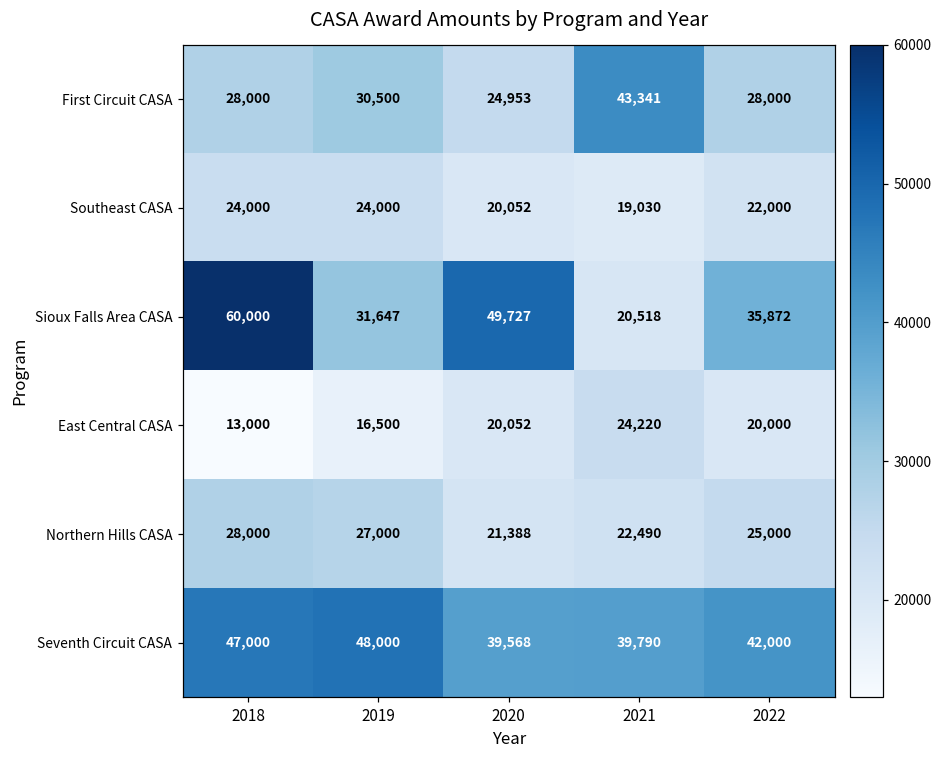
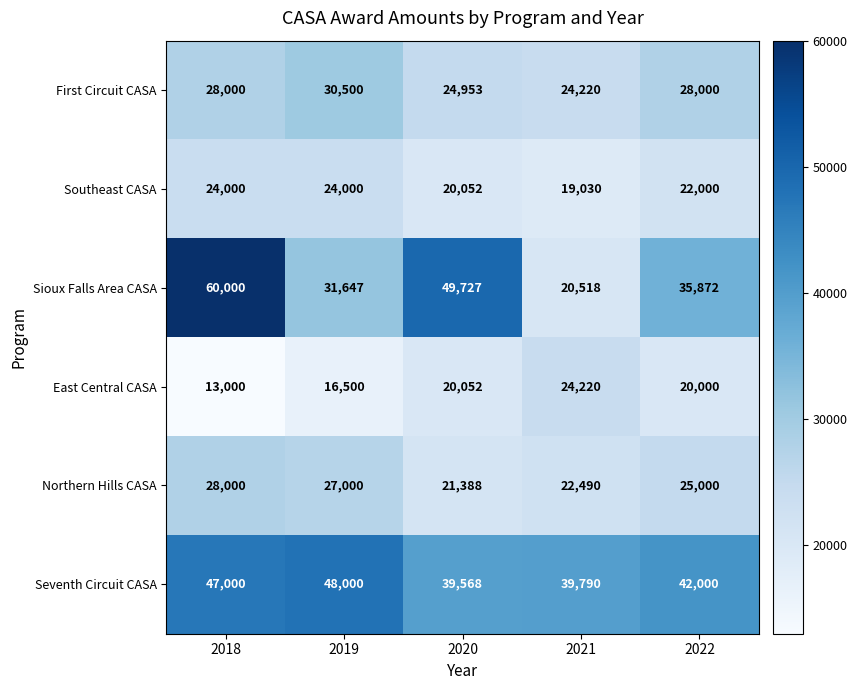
  {
    "First Circuit CASA": {
      "2018": "28,000",
      "2019": "30,500",
      "2020": "24,953",
-     "2021": "43,341",
+     "2021": "24,220",
      "2022": "28,000"
    },
    "Southeast CASA": {
      "2018": "24,000",
      "2019": "24,000",
      "2020": "20,052",
      "2021": "19,030",
      "2022": "22,000"
    },
    "Sioux Falls Area CASA": {
      "2018": "60,000",
      "2019": "31,647",
      "2020": "49,727",
      "2021": "20,518",
      "2022": "35,872"
    },
    "East Central CASA": {
      "2018": "13,000",
      "2019": "16,500",
      "2020": "20,052",
      "2021": "24,220",
      "2022": "20,000"
    },
    "Northern Hills CASA": {
      "2018": "28,000",
      "2019": "27,000",
      "2020": "21,388",
      "2021": "22,490",
      "2022": "25,000"
    },
    "Seventh Circuit CASA": {
      "2018": "47,000",
      "2019": "48,000",
      "2020": "39,568",
      "2021": "39,790",
      "2022": "42,000"
    }
  }
